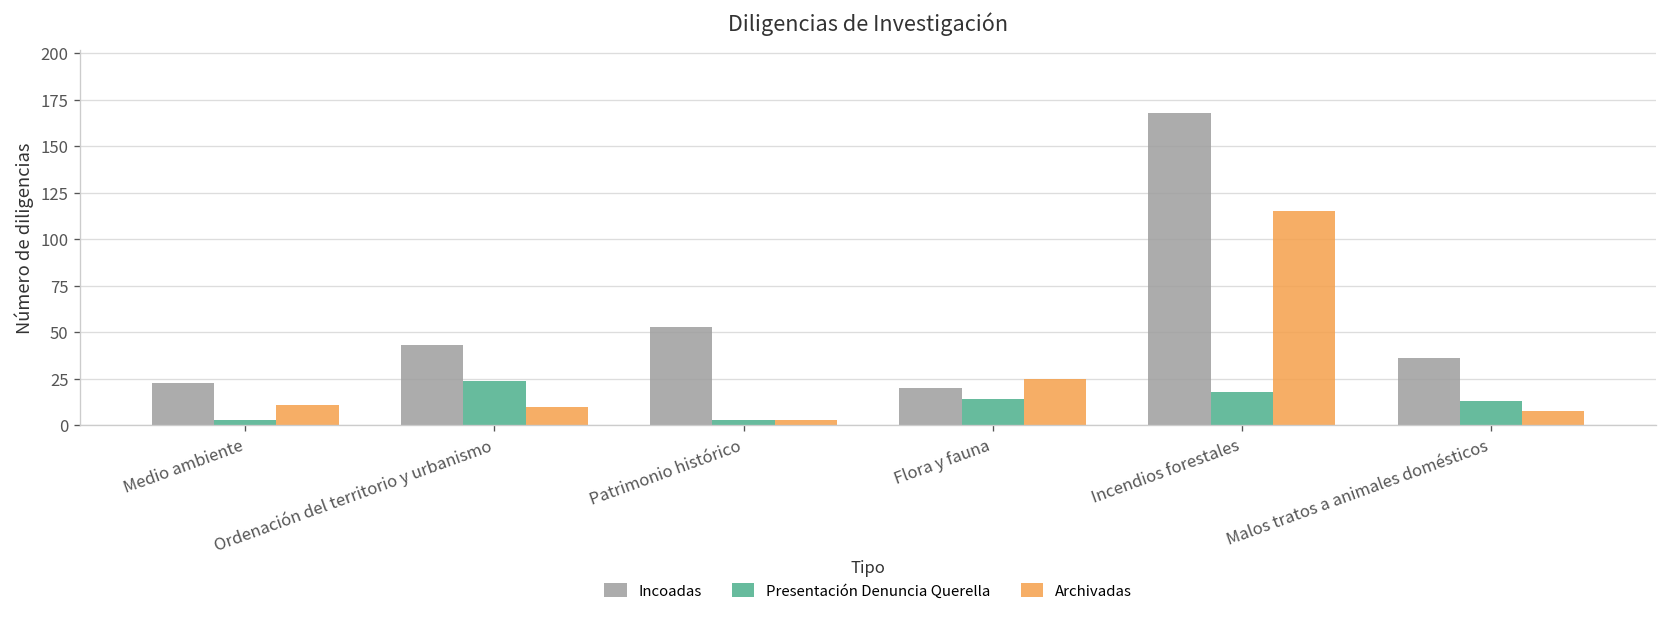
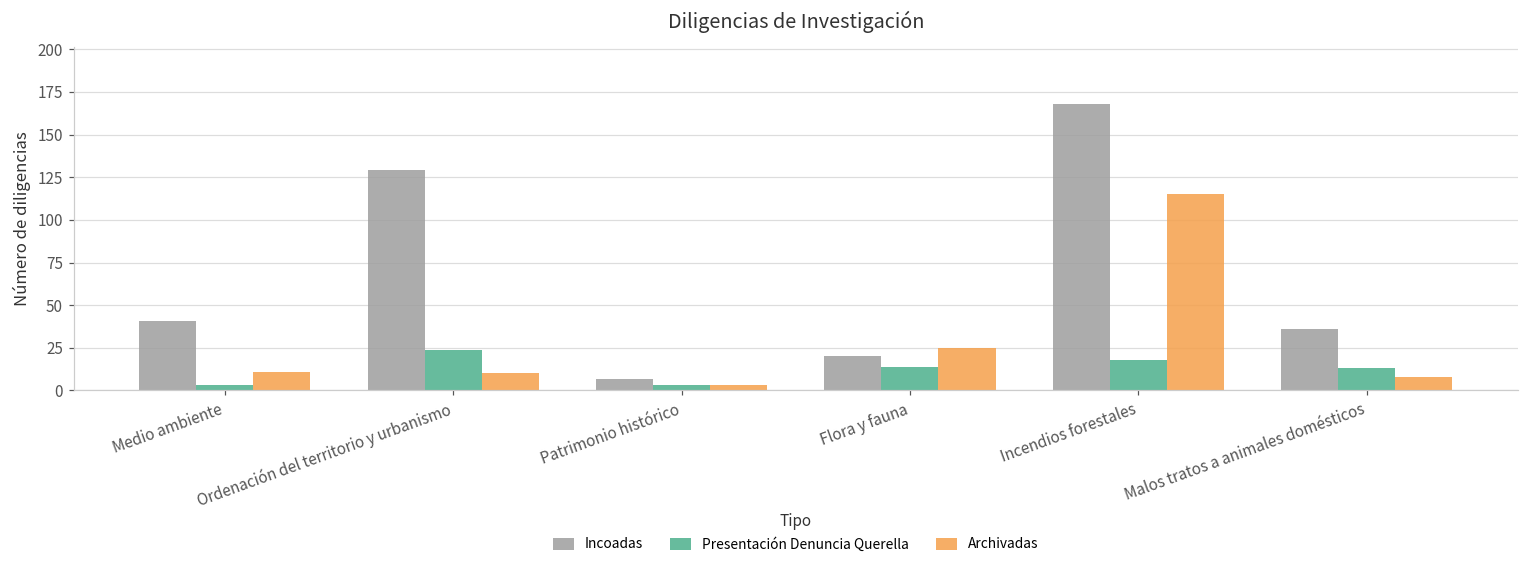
  {
    "Incoadas": {
-     "Medio ambiente": 23,
-     "Ordenación del territorio y urbanismo": 43,
-     "Patrimonio histórico": 53,
+     "Medio ambiente": 41,
+     "Ordenación del territorio y urbanismo": 129,
+     "Patrimonio histórico": 7,
      "Flora y fauna": 20,
      "Incendios forestales": 168,
      "Malos tratos a animales domésticos": 36
    },
    "Presentación Denuncia Querella": {
      "Medio ambiente": 3,
      "Ordenación del territorio y urbanismo": 24,
      "Patrimonio histórico": 3,
      "Flora y fauna": 14,
      "Incendios forestales": 18,
      "Malos tratos a animales domésticos": 13
    },
    "Archivadas": {
      "Medio ambiente": 11,
      "Ordenación del territorio y urbanismo": 10,
      "Patrimonio histórico": 3,
      "Flora y fauna": 25,
      "Incendios forestales": 115,
      "Malos tratos a animales domésticos": 8
    }
  }
